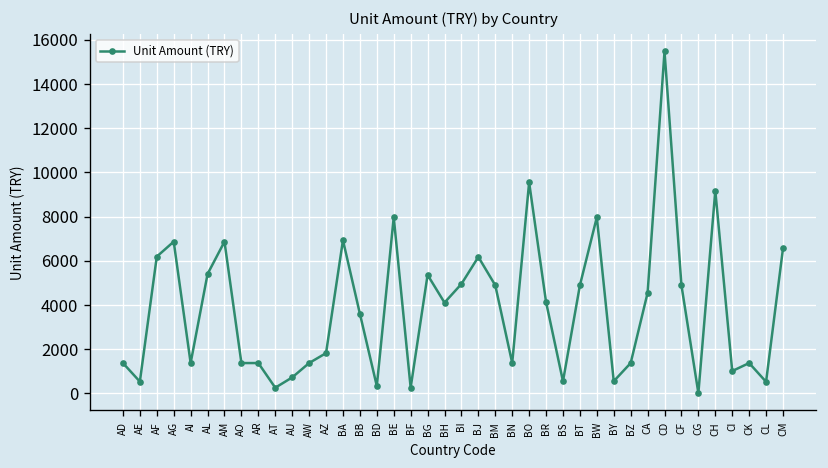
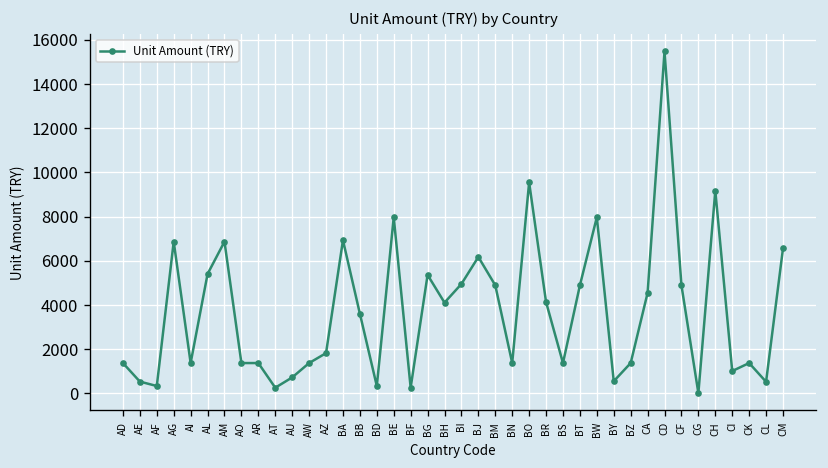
  {
    "AD": 1400,
    "AE": 500,
-   "AF": 6200,
+   "AF": 300,
    "AG": 6900,
    "AI": 1400,
    "AL": 5400,
    "AM": 6900,
    "AO": 1400,
    "AR": 1400,
    "AT": 300,
    "AU": 700,
    "AW": 1400,
    "AZ": 1800,
    "BA": 6900,
    "BB": 3600,
    "BD": 300,
    "BE": 8000,
    "BF": 300,
    "BG": 5400,
    "BH": 4100,
    "BI": 5000,
    "BJ": 6200,
    "BM": 4900,
    "BN": 1400,
    "BO": 9600,
    "BR": 4100,
-   "BS": 500,
+   "BS": 1400,
    "BT": 4900,
    "BW": 8000,
    "BY": 600,
    "BZ": 1400,
    "CA": 4600,
    "CD": 15500,
    "CF": 4900,
    "CG": 0,
    "CH": 9200,
    "CI": 1000,
    "CK": 1400,
    "CL": 500,
    "CM": 6600
  }
